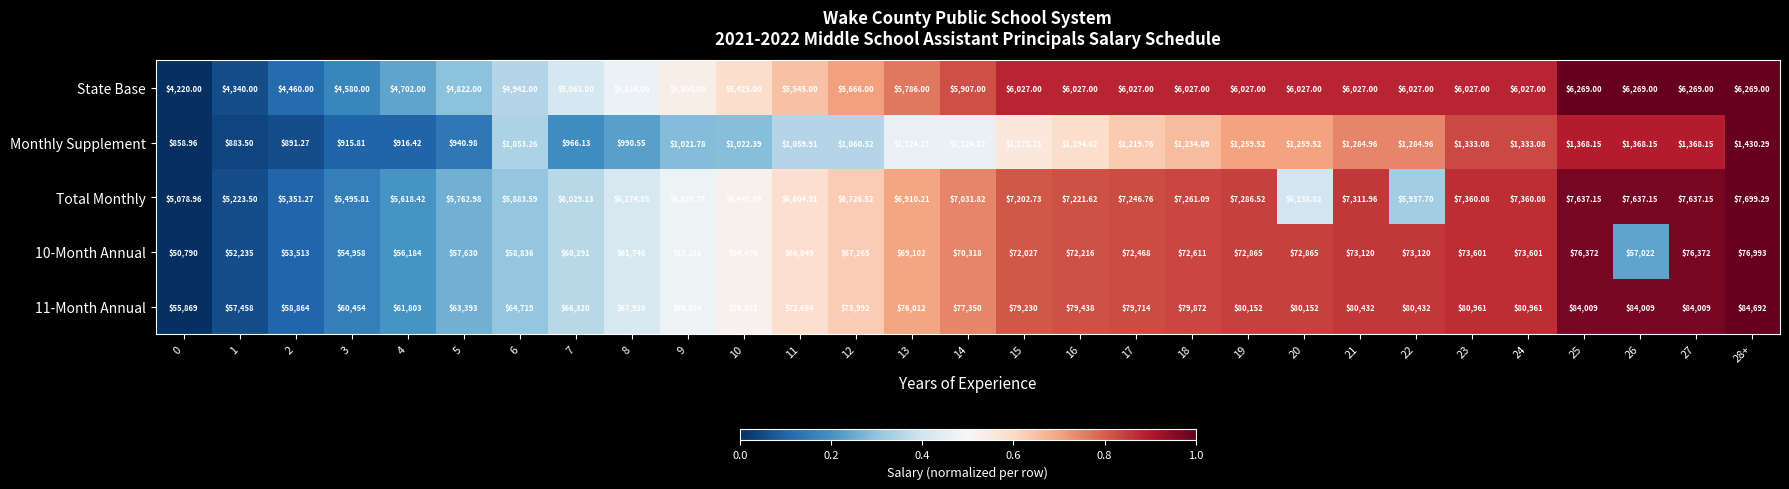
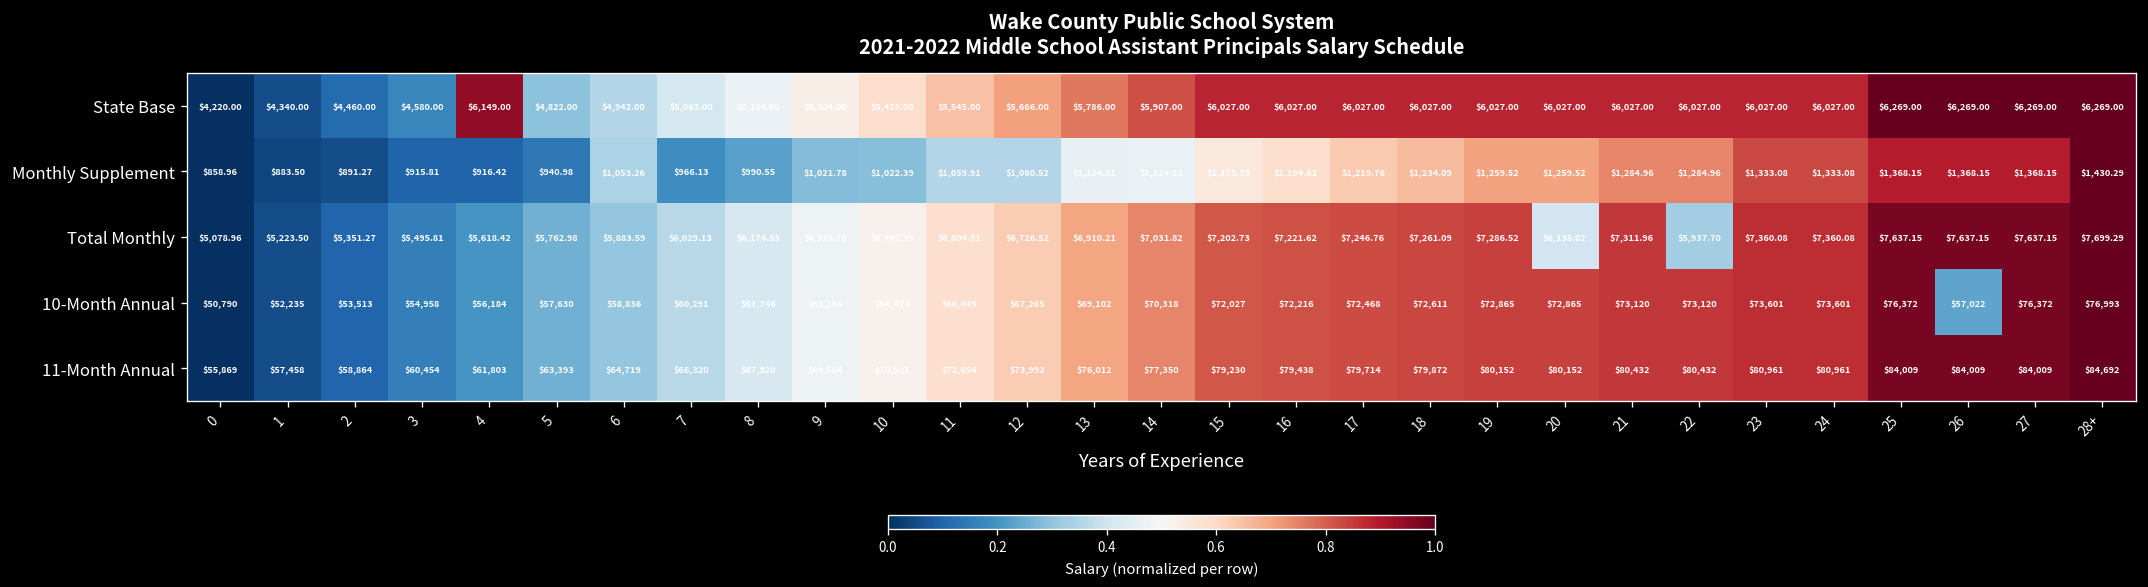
  {
    "State Base": {
      "0": "$4,220.00",
      "1": "$4,340.00",
      "2": "$4,460.00",
      "3": "$4,580.00",
-     "4": "$4,702.00",
+     "4": "$6,149.00",
      "5": "$4,822.00",
      "6": "$4,942.00",
      "10": "$5,425.00",
      "11": "$5,545.00",
      "12": "$5,666.00",
      "13": "$5,786.00",
      "14": "$5,907.00",
      "15": "$6,027.00",
      "16": "$6,027.00",
      "17": "$6,027.00",
      "18": "$6,027.00",
      "19": "$6,027.00",
      "20": "$6,027.00",
      "21": "$6,027.00",
      "22": "$6,027.00",
      "23": "$6,027.00",
      "24": "$6,027.00",
      "25": "$6,269.00",
      "26": "$6,269.00",
      "27": "$6,269.00",
      "28+": "$6,269.00"
    },
    "Monthly Supplement": {
      "0": "$858.96",
      "1": "$883.50",
      "2": "$891.27",
      "3": "$915.81",
      "4": "$916.42",
      "5": "$940.98",
      "6": "$1,053.26",
      "7": "$966.13",
      "8": "$990.55",
      "9": "$1,021.78",
      "10": "$1,022.39",
      "11": "$1,059.91",
      "12": "$1,060.52",
      "16": "$1,194.62",
      "17": "$1,219.76",
      "18": "$1,234.09",
      "19": "$1,259.52",
      "20": "$1,259.52",
      "21": "$1,284.96",
      "22": "$1,284.96",
      "23": "$1,333.08",
      "24": "$1,333.08",
      "25": "$1,368.15",
      "26": "$1,368.15",
      "27": "$1,368.15",
      "28+": "$1,430.29"
    },
    "Total Monthly": {
      "0": "$5,078.96",
      "1": "$5,223.50",
      "2": "$5,351.27",
      "3": "$5,495.81",
      "4": "$5,618.42",
      "5": "$5,762.98",
      "6": "$5,883.59",
      "7": "$6,029.13",
      "11": "$6,604.91",
      "12": "$6,726.52",
      "13": "$6,910.21",
      "14": "$7,031.82",
      "15": "$7,202.73",
      "16": "$7,221.62",
      "17": "$7,246.76",
      "18": "$7,261.09",
      "19": "$7,286.52",
      "21": "$7,311.96",
      "22": "$5,937.70",
      "23": "$7,360.08",
      "24": "$7,360.08",
      "25": "$7,637.15",
      "26": "$7,637.15",
      "27": "$7,637.15",
      "28+": "$7,699.29"
    },
    "10-Month Annual": {
      "0": "$50,790",
      "1": "$52,235",
      "2": "$53,513",
      "3": "$54,958",
      "4": "$56,184",
      "5": "$57,630",
      "6": "$58,836",
      "7": "$60,291",
      "11": "$66,049",
      "12": "$67,265",
      "13": "$69,102",
      "14": "$70,318",
      "15": "$72,027",
      "16": "$72,216",
      "17": "$72,468",
      "18": "$72,611",
      "19": "$72,865",
      "20": "$72,865",
      "21": "$73,120",
      "22": "$73,120",
      "23": "$73,601",
      "24": "$73,601",
      "25": "$76,372",
      "26": "$57,022",
      "27": "$76,372",
      "28+": "$76,993"
    },
    "11-Month Annual": {
      "0": "$55,869",
      "1": "$57,458",
      "2": "$58,864",
      "3": "$60,454",
      "4": "$61,803",
      "5": "$63,393",
      "6": "$64,719",
      "7": "$66,320",
      "11": "$72,654",
      "12": "$73,992",
      "13": "$76,012",
      "14": "$77,350",
      "15": "$79,230",
      "16": "$79,438",
      "17": "$79,714",
      "18": "$79,872",
      "19": "$80,152",
      "20": "$80,152",
      "21": "$80,432",
      "22": "$80,432",
      "23": "$80,961",
      "24": "$80,961",
      "25": "$84,009",
      "26": "$84,009",
      "27": "$84,009",
      "28+": "$84,692"
    }
  }
